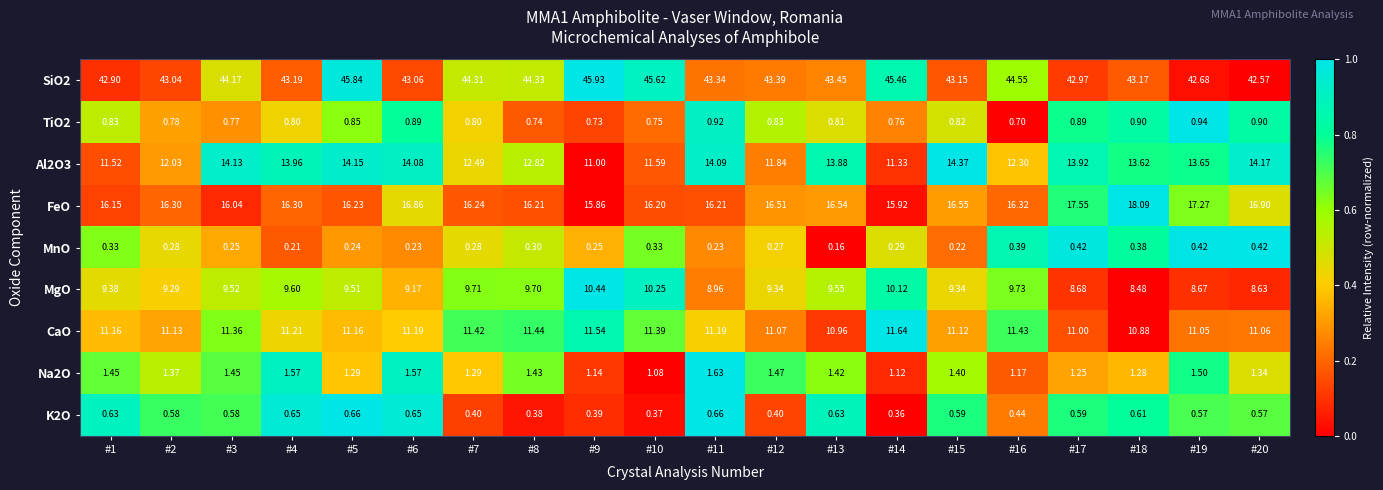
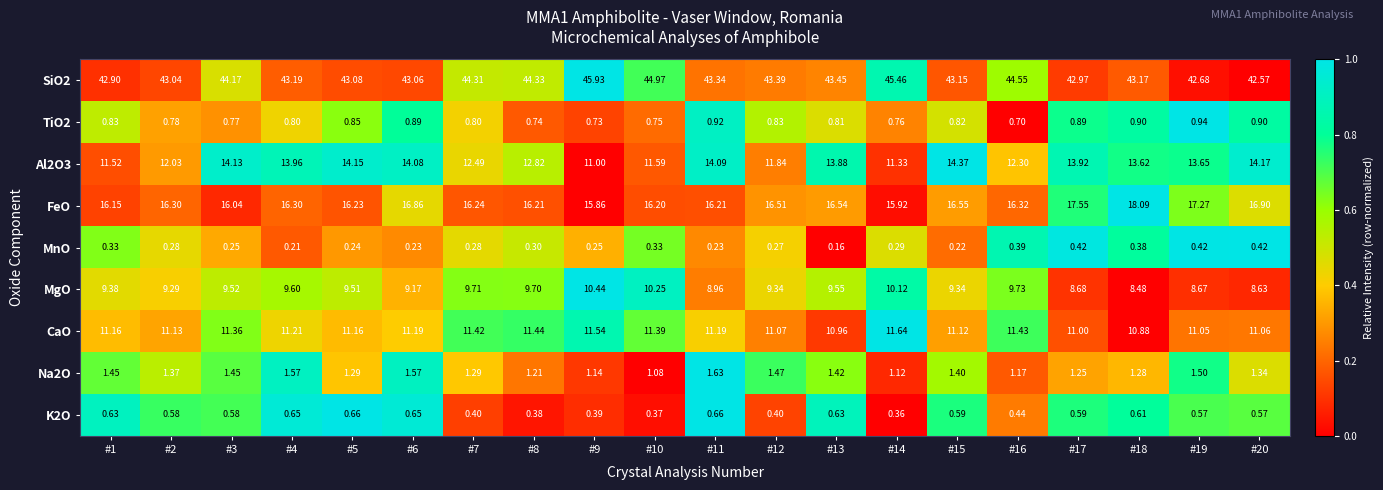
  {
    "SiO2": {
      "#1": 42.90,
      "#2": 43.04,
      "#3": 44.17,
      "#4": 43.19,
-     "#5": 45.84,
+     "#5": 43.08,
      "#6": 43.06,
      "#7": 44.31,
      "#8": 44.33,
      "#9": 45.93,
-     "#10": 45.62,
+     "#10": 44.97,
      "#11": 43.34,
      "#12": 43.39,
      "#13": 43.45,
      "#14": 45.46,
      "#15": 43.15,
      "#16": 44.55,
      "#17": 42.97,
      "#18": 43.17,
      "#19": 42.68,
      "#20": 42.57
    },
    "TiO2": {
      "#1": 0.83,
      "#2": 0.78,
      "#3": 0.77,
      "#4": 0.80,
      "#5": 0.85,
      "#6": 0.89,
      "#7": 0.80,
      "#8": 0.74,
      "#9": 0.73,
      "#10": 0.75,
      "#11": 0.92,
      "#12": 0.83,
      "#13": 0.81,
      "#14": 0.76,
      "#15": 0.82,
      "#16": 0.70,
      "#17": 0.89,
      "#18": 0.90,
      "#19": 0.94,
      "#20": 0.90
    },
    "Al2O3": {
      "#1": 11.52,
      "#2": 12.03,
      "#3": 14.13,
      "#4": 13.96,
      "#5": 14.15,
      "#6": 14.08,
      "#7": 12.49,
      "#8": 12.82,
      "#9": 11.00,
      "#10": 11.59,
      "#11": 14.09,
      "#12": 11.84,
      "#13": 13.88,
      "#14": 11.33,
      "#15": 14.37,
      "#16": 12.30,
      "#17": 13.92,
      "#18": 13.62,
      "#19": 13.65,
      "#20": 14.17
    },
    "FeO": {
      "#1": 16.15,
      "#2": 16.30,
      "#3": 16.04,
      "#4": 16.30,
      "#5": 16.23,
      "#6": 16.86,
      "#7": 16.24,
      "#8": 16.21,
      "#9": 15.86,
      "#10": 16.20,
      "#11": 16.21,
      "#12": 16.51,
      "#13": 16.54,
      "#14": 15.92,
      "#15": 16.55,
      "#16": 16.32,
      "#17": 17.55,
      "#18": 18.09,
      "#19": 17.27,
      "#20": 16.90
    },
    "MnO": {
      "#1": 0.33,
      "#2": 0.28,
      "#3": 0.25,
      "#4": 0.21,
      "#5": 0.24,
      "#6": 0.23,
      "#7": 0.28,
      "#8": 0.30,
      "#9": 0.25,
      "#10": 0.33,
      "#11": 0.23,
      "#12": 0.27,
      "#13": 0.16,
      "#14": 0.29,
      "#15": 0.22,
      "#16": 0.39,
      "#17": 0.42,
      "#18": 0.38,
      "#19": 0.42,
      "#20": 0.42
    },
    "MgO": {
      "#1": 9.38,
      "#2": 9.29,
      "#3": 9.52,
      "#4": 9.60,
      "#5": 9.51,
      "#6": 9.17,
      "#7": 9.71,
      "#8": 9.70,
      "#9": 10.44,
      "#10": 10.25,
      "#11": 8.96,
      "#12": 9.34,
      "#13": 9.55,
      "#14": 10.12,
      "#15": 9.34,
      "#16": 9.73,
      "#17": 8.68,
      "#18": 8.48,
      "#19": 8.67,
      "#20": 8.63
    },
    "CaO": {
      "#1": 11.16,
      "#2": 11.13,
      "#3": 11.36,
      "#4": 11.21,
      "#5": 11.16,
      "#6": 11.19,
      "#7": 11.42,
      "#8": 11.44,
      "#9": 11.54,
      "#10": 11.39,
      "#11": 11.19,
      "#12": 11.07,
      "#13": 10.96,
      "#14": 11.64,
      "#15": 11.12,
      "#16": 11.43,
      "#17": 11.00,
      "#18": 10.88,
      "#19": 11.05,
      "#20": 11.06
    },
    "Na2O": {
      "#1": 1.45,
      "#2": 1.37,
      "#3": 1.45,
      "#4": 1.57,
      "#5": 1.29,
      "#6": 1.57,
      "#7": 1.29,
-     "#8": 1.43,
+     "#8": 1.21,
      "#9": 1.14,
      "#10": 1.08,
      "#11": 1.63,
      "#12": 1.47,
      "#13": 1.42,
      "#14": 1.12,
      "#15": 1.40,
      "#16": 1.17,
      "#17": 1.25,
      "#18": 1.28,
      "#19": 1.50,
      "#20": 1.34
    },
    "K2O": {
      "#1": 0.63,
      "#2": 0.58,
      "#3": 0.58,
      "#4": 0.65,
      "#5": 0.66,
      "#6": 0.65,
      "#7": 0.40,
      "#8": 0.38,
      "#9": 0.39,
      "#10": 0.37,
      "#11": 0.66,
      "#12": 0.40,
      "#13": 0.63,
      "#14": 0.36,
      "#15": 0.59,
      "#16": 0.44,
      "#17": 0.59,
      "#18": 0.61,
      "#19": 0.57,
      "#20": 0.57
    }
  }
